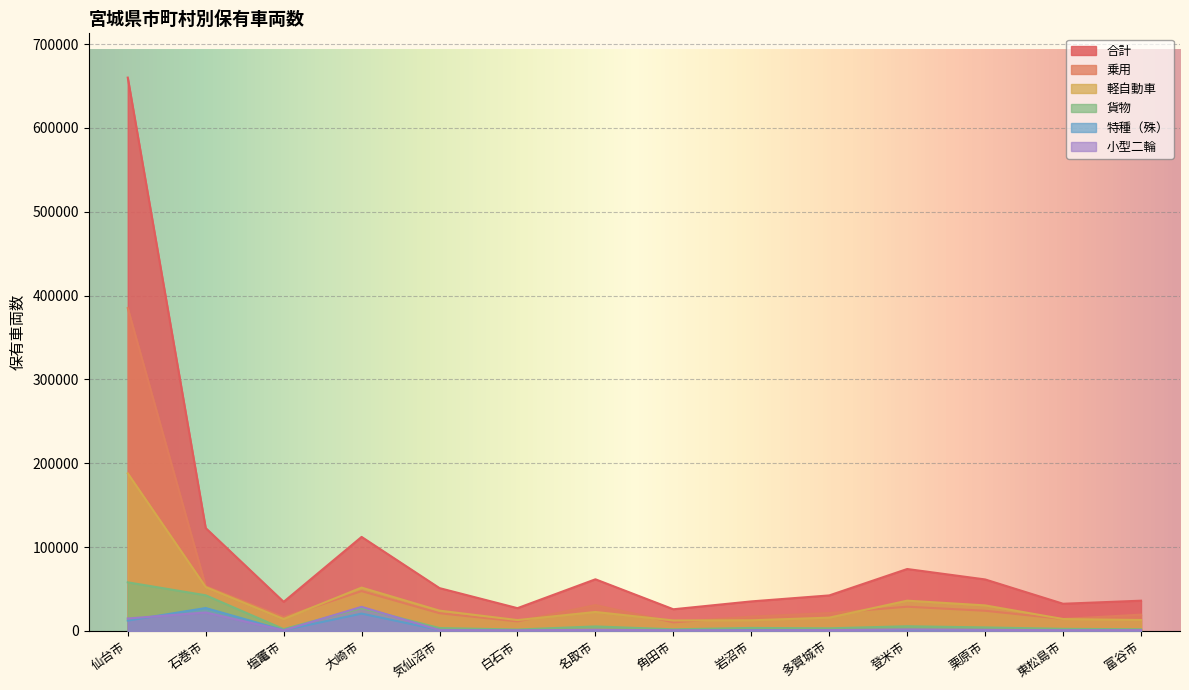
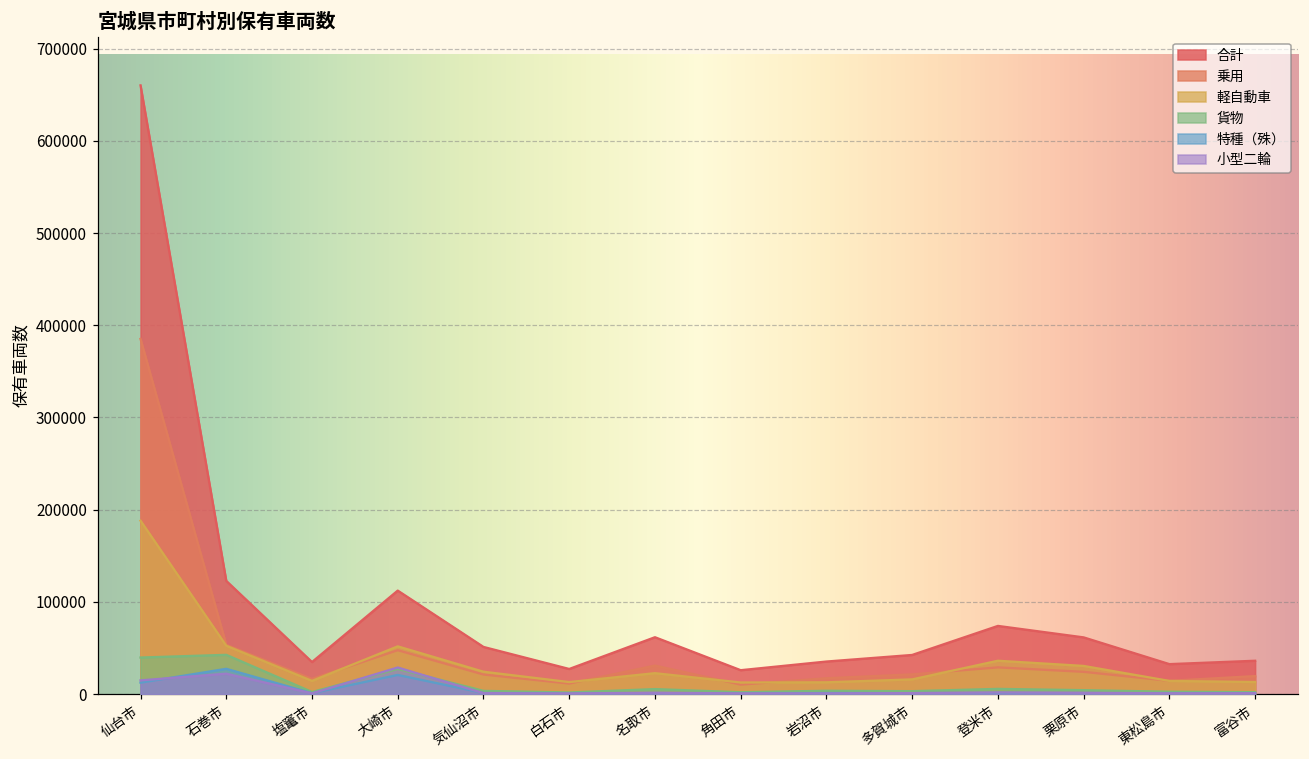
  {
    "貨物": {
-     "仙台市": 60000,
+     "仙台市": 40000,
      "石巻市": 40000,
      "名取市": 10000,
      "登米市": 10000
    },
    "特種（殊）": {
      "石巻市": 30000,
      "大崎市": 20000
    },
    "小型二輪": {
      "石巻市": 20000
    }
  }
